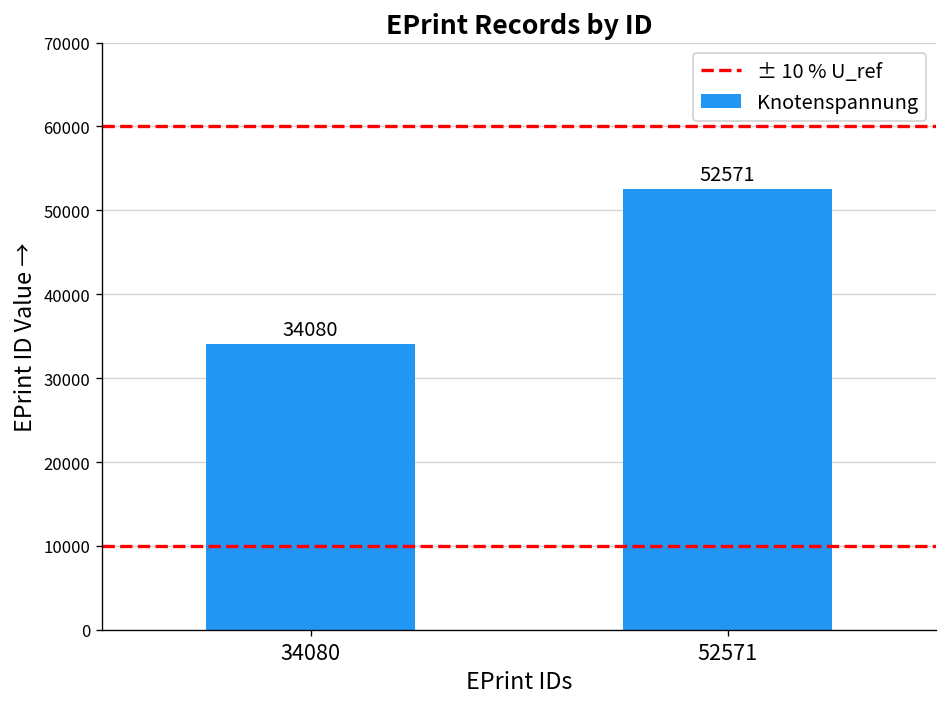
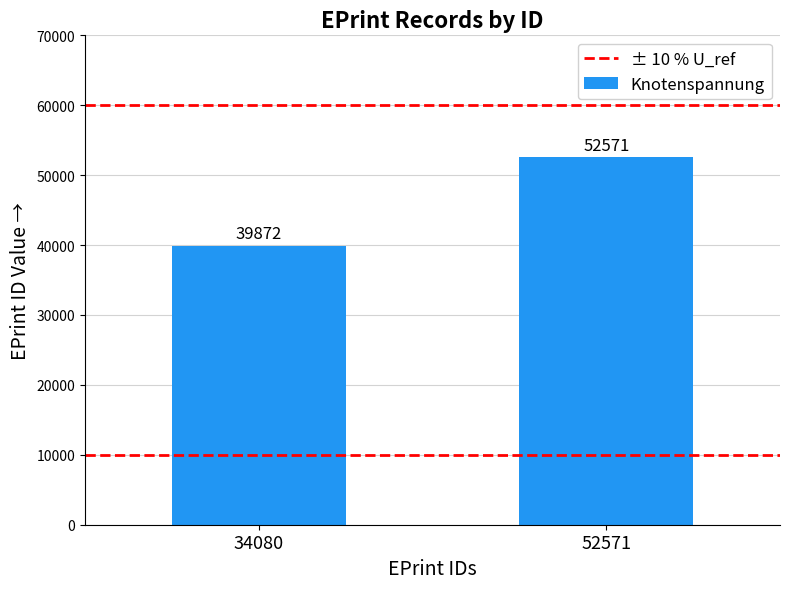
  {
-   "34080": 34080,
+   "34080": 39872,
    "52571": 52571
  }
